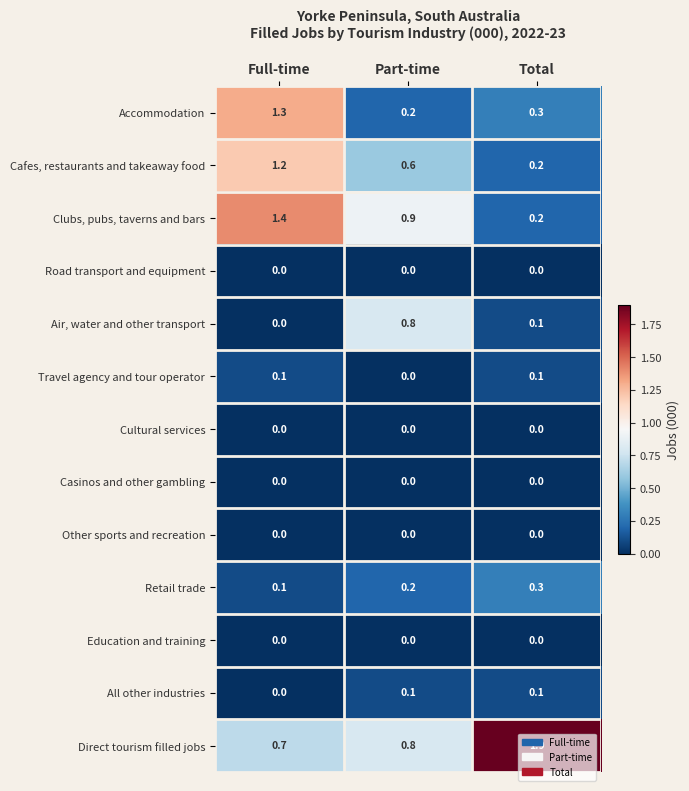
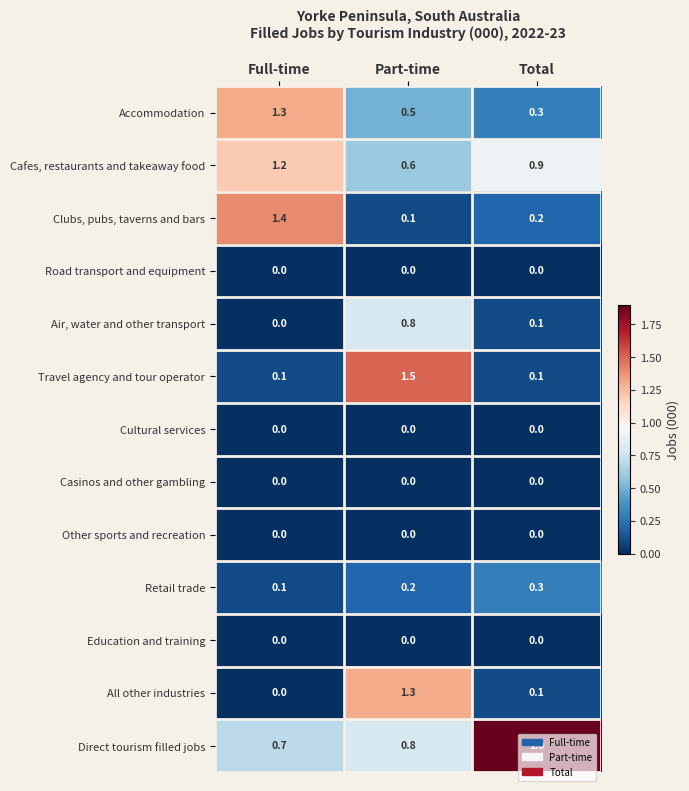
  {
    "Accommodation": {
      "Full-time": 1.3,
-     "Part-time": 0.2,
+     "Part-time": 0.5,
      "Total": 0.3
    },
    "Cafes, restaurants and takeaway food": {
      "Full-time": 1.2,
      "Part-time": 0.6,
-     "Total": 0.2
+     "Total": 0.9
    },
    "Clubs, pubs, taverns and bars": {
      "Full-time": 1.4,
-     "Part-time": 0.9,
+     "Part-time": 0.1,
      "Total": 0.2
    },
    "Road transport and equipment": {
      "Full-time": 0.0,
      "Part-time": 0.0,
      "Total": 0.0
    },
    "Air, water and other transport": {
      "Full-time": 0.0,
      "Part-time": 0.8,
      "Total": 0.1
    },
    "Travel agency and tour operator": {
      "Full-time": 0.1,
-     "Part-time": 0.0,
+     "Part-time": 1.5,
      "Total": 0.1
    },
    "Cultural services": {
      "Full-time": 0.0,
      "Part-time": 0.0,
      "Total": 0.0
    },
    "Casinos and other gambling": {
      "Full-time": 0.0,
      "Part-time": 0.0,
      "Total": 0.0
    },
    "Other sports and recreation": {
      "Full-time": 0.0,
      "Part-time": 0.0,
      "Total": 0.0
    },
    "Retail trade": {
      "Full-time": 0.1,
      "Part-time": 0.2,
      "Total": 0.3
    },
    "Education and training": {
      "Full-time": 0.0,
      "Part-time": 0.0,
      "Total": 0.0
    },
    "All other industries": {
      "Full-time": 0.0,
-     "Part-time": 0.1,
+     "Part-time": 1.3,
      "Total": 0.1
    },
    "Direct tourism filled jobs": {
      "Full-time": 0.7,
      "Part-time": 0.8
    }
  }
